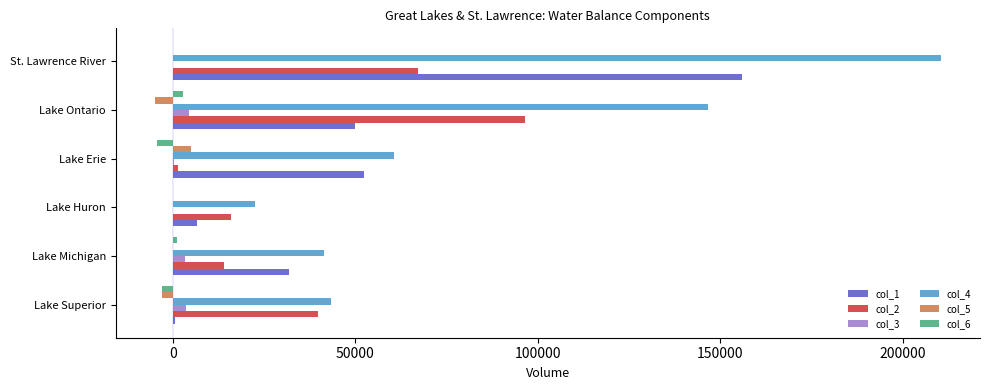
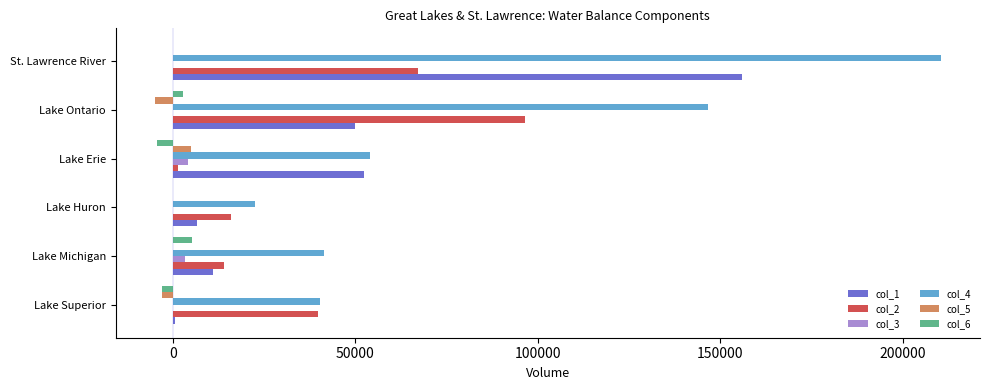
  {
    "col_1": {
      "St. Lawrence River": 156000,
      "Lake Ontario": 50000,
      "Lake Erie": 52000,
      "Lake Huron": 7000,
-     "Lake Michigan": 32000
+     "Lake Michigan": 11000
    },
    "col_2": {
      "St. Lawrence River": 67000,
      "Lake Ontario": 96000,
      "Lake Erie": 2000,
      "Lake Huron": 16000,
      "Lake Michigan": 14000,
      "Lake Superior": 40000
    },
    "col_3": {
-     "Lake Ontario": 5000,
-     "Lake Erie": 0,
+     "Lake Ontario": 0,
+     "Lake Erie": 4000,
      "Lake Michigan": 3000,
-     "Lake Superior": 4000
+     "Lake Superior": 0
    },
    "col_4": {
      "St. Lawrence River": 210000,
      "Lake Ontario": 146000,
-     "Lake Erie": 61000,
+     "Lake Erie": 54000,
      "Lake Huron": 22000,
      "Lake Michigan": 41000,
-     "Lake Superior": 43000
+     "Lake Superior": 40000
    },
    "col_5": {
      "St. Lawrence River": 0,
      "Lake Ontario": -5000,
      "Lake Erie": 5000,
      "Lake Superior": -3000
    },
    "col_6": {
      "Lake Ontario": 3000,
      "Lake Erie": -4000,
      "Lake Huron": 0,
-     "Lake Michigan": 1000,
+     "Lake Michigan": 5000,
      "Lake Superior": -3000
    }
  }
